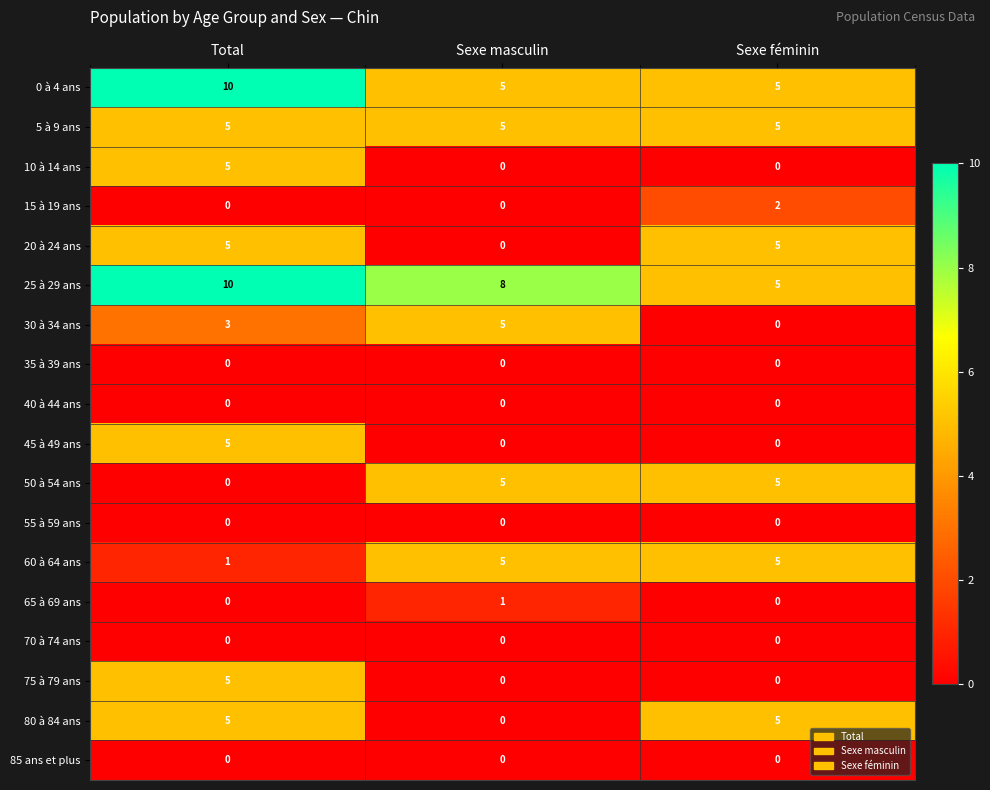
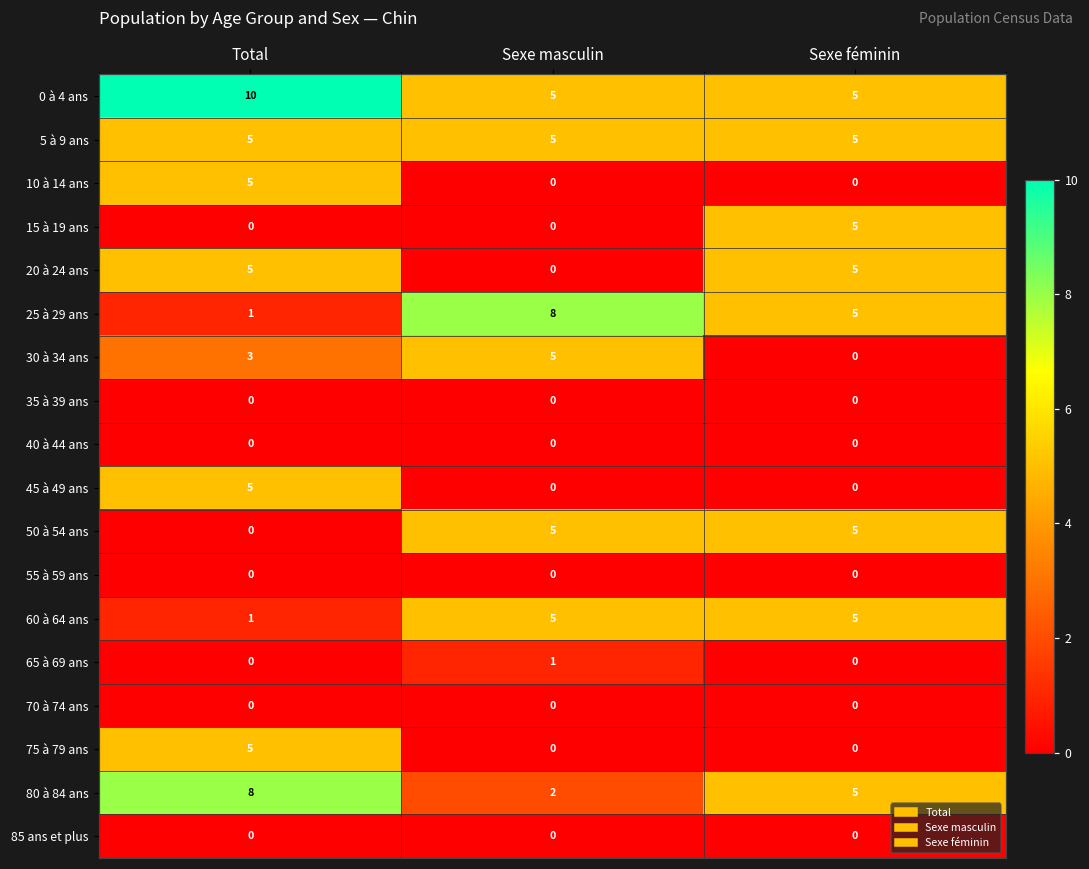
  {
    "0 à 4 ans": {
      "Total": 10,
      "Sexe masculin": 5,
      "Sexe féminin": 5
    },
    "5 à 9 ans": {
      "Total": 5,
      "Sexe masculin": 5,
      "Sexe féminin": 5
    },
    "10 à 14 ans": {
      "Total": 5,
      "Sexe masculin": 0,
      "Sexe féminin": 0
    },
    "15 à 19 ans": {
      "Total": 0,
      "Sexe masculin": 0,
-     "Sexe féminin": 2
+     "Sexe féminin": 5
    },
    "20 à 24 ans": {
      "Total": 5,
      "Sexe masculin": 0,
      "Sexe féminin": 5
    },
    "25 à 29 ans": {
-     "Total": 10,
+     "Total": 1,
      "Sexe masculin": 8,
      "Sexe féminin": 5
    },
    "30 à 34 ans": {
      "Total": 3,
      "Sexe masculin": 5,
      "Sexe féminin": 0
    },
    "35 à 39 ans": {
      "Total": 0,
      "Sexe masculin": 0,
      "Sexe féminin": 0
    },
    "40 à 44 ans": {
      "Total": 0,
      "Sexe masculin": 0,
      "Sexe féminin": 0
    },
    "45 à 49 ans": {
      "Total": 5,
      "Sexe masculin": 0,
      "Sexe féminin": 0
    },
    "50 à 54 ans": {
      "Total": 0,
      "Sexe masculin": 5,
      "Sexe féminin": 5
    },
    "55 à 59 ans": {
      "Total": 0,
      "Sexe masculin": 0,
      "Sexe féminin": 0
    },
    "60 à 64 ans": {
      "Total": 1,
      "Sexe masculin": 5,
      "Sexe féminin": 5
    },
    "65 à 69 ans": {
      "Total": 0,
      "Sexe masculin": 1,
      "Sexe féminin": 0
    },
    "70 à 74 ans": {
      "Total": 0,
      "Sexe masculin": 0,
      "Sexe féminin": 0
    },
    "75 à 79 ans": {
      "Total": 5,
      "Sexe masculin": 0,
      "Sexe féminin": 0
    },
    "80 à 84 ans": {
-     "Total": 5,
-     "Sexe masculin": 0,
+     "Total": 8,
+     "Sexe masculin": 2,
      "Sexe féminin": 5
    },
    "85 ans et plus": {
      "Total": 0,
      "Sexe masculin": 0,
      "Sexe féminin": 0
    }
  }
